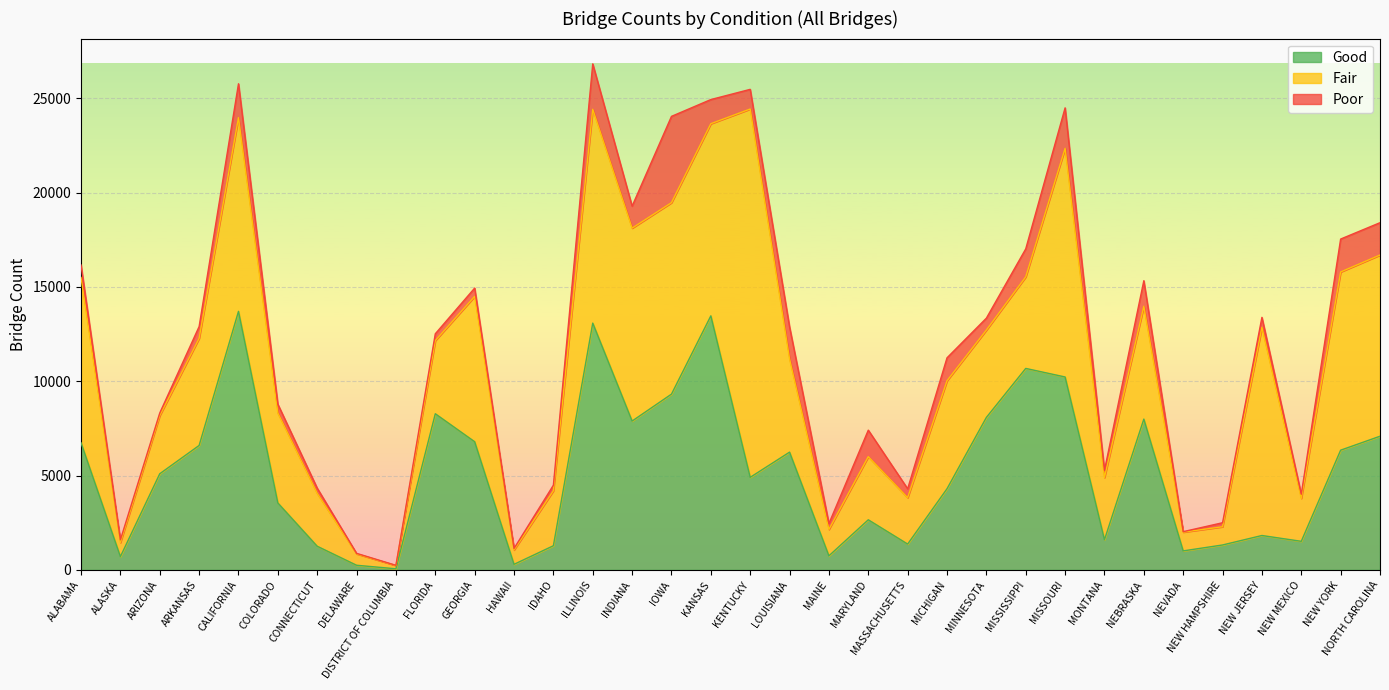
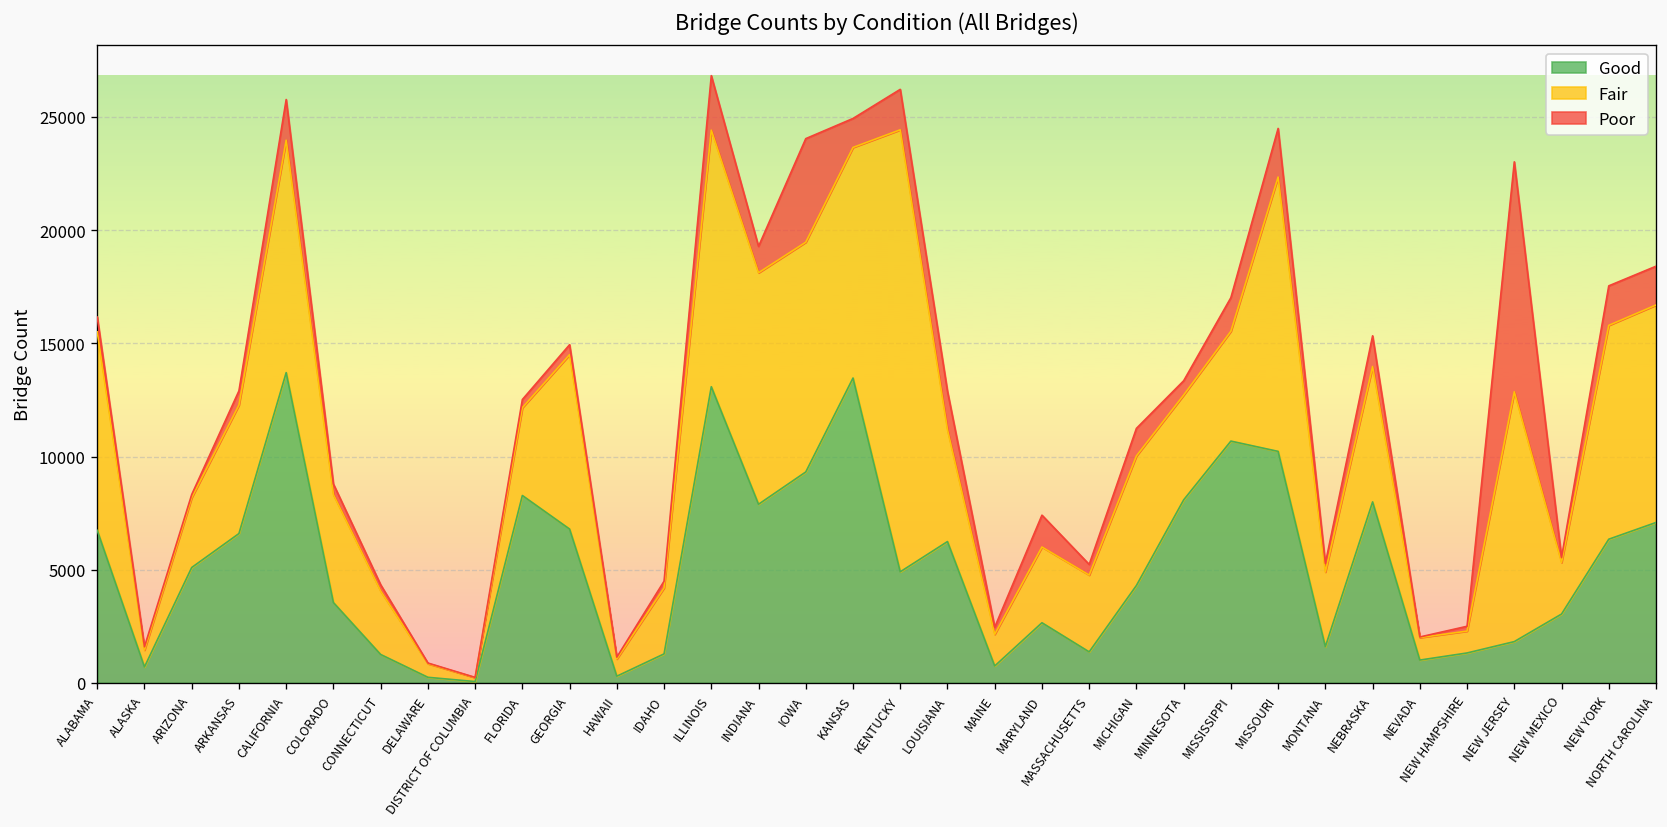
  {
    "Good": {
      "ALABAMA": 6700,
      "ALASKA": 700,
      "ARIZONA": 5100,
      "ARKANSAS": 6600,
      "CALIFORNIA": 13700,
      "COLORADO": 3600,
      "CONNECTICUT": 1300,
      "DELAWARE": 200,
      "DISTRICT OF COLUMBIA": 100,
      "FLORIDA": 8300,
      "GEORGIA": 6800,
      "HAWAII": 300,
      "IDAHO": 1300,
      "ILLINOIS": 13100,
      "INDIANA": 7900,
      "IOWA": 9300,
      "KANSAS": 13500,
      "KENTUCKY": 4900,
      "LOUISIANA": 6200,
      "MAINE": 700,
      "MARYLAND": 2700,
      "MASSACHUSETTS": 1400,
      "MICHIGAN": 4300,
      "MINNESOTA": 8100,
      "MISSISSIPPI": 10700,
      "MISSOURI": 10200,
      "MONTANA": 1600,
      "NEBRASKA": 8000,
      "NEVADA": 1000,
      "NEW HAMPSHIRE": 1300,
      "NEW JERSEY": 1800,
-     "NEW MEXICO": 1500,
+     "NEW MEXICO": 3000,
      "NEW YORK": 6300,
      "NORTH CAROLINA": 7100
    },
    "Fair": {
      "ALABAMA": 8800,
      "ALASKA": 700,
      "ARIZONA": 3100,
      "ARKANSAS": 5700,
      "CALIFORNIA": 10300,
      "COLORADO": 4800,
      "CONNECTICUT": 2800,
      "FLORIDA": 3900,
      "GEORGIA": 7700,
      "IDAHO": 2900,
      "ILLINOIS": 11300,
      "INDIANA": 10200,
      "IOWA": 10100,
      "KANSAS": 10200,
      "KENTUCKY": 19500,
      "LOUISIANA": 4900,
      "MAINE": 1400,
      "MARYLAND": 3300,
-     "MASSACHUSETTS": 2500,
+     "MASSACHUSETTS": 3400,
      "MICHIGAN": 5700,
      "MINNESOTA": 4600,
      "MISSISSIPPI": 4900,
      "MISSOURI": 12100,
      "MONTANA": 3300,
      "NEBRASKA": 6000,
      "NEW HAMPSHIRE": 1000,
      "NEW JERSEY": 11000,
      "NEW MEXICO": 2300,
      "NEW YORK": 9400,
      "NORTH CAROLINA": 9600
    },
    "Poor": {
      "ALABAMA": 700,
      "ALASKA": 100,
      "ARIZONA": 100,
      "ARKANSAS": 600,
      "CALIFORNIA": 1800,
      "COLORADO": 500,
      "CONNECTICUT": 300,
      "FLORIDA": 400,
      "GEORGIA": 400,
      "IDAHO": 300,
      "ILLINOIS": 2400,
      "INDIANA": 1200,
      "IOWA": 4600,
      "KANSAS": 1300,
-     "KENTUCKY": 1000,
+     "KENTUCKY": 1800,
      "LOUISIANA": 1700,
      "MAINE": 300,
      "MARYLAND": 1400,
      "MASSACHUSETTS": 500,
      "MICHIGAN": 1200,
      "MINNESOTA": 600,
      "MISSISSIPPI": 1500,
      "MISSOURI": 2100,
      "MONTANA": 400,
      "NEBRASKA": 1400,
      "NEW HAMPSHIRE": 200,
-     "NEW JERSEY": 500,
+     "NEW JERSEY": 10200,
      "NEW MEXICO": 200,
      "NEW YORK": 1700,
      "NORTH CAROLINA": 1700
    }
  }
